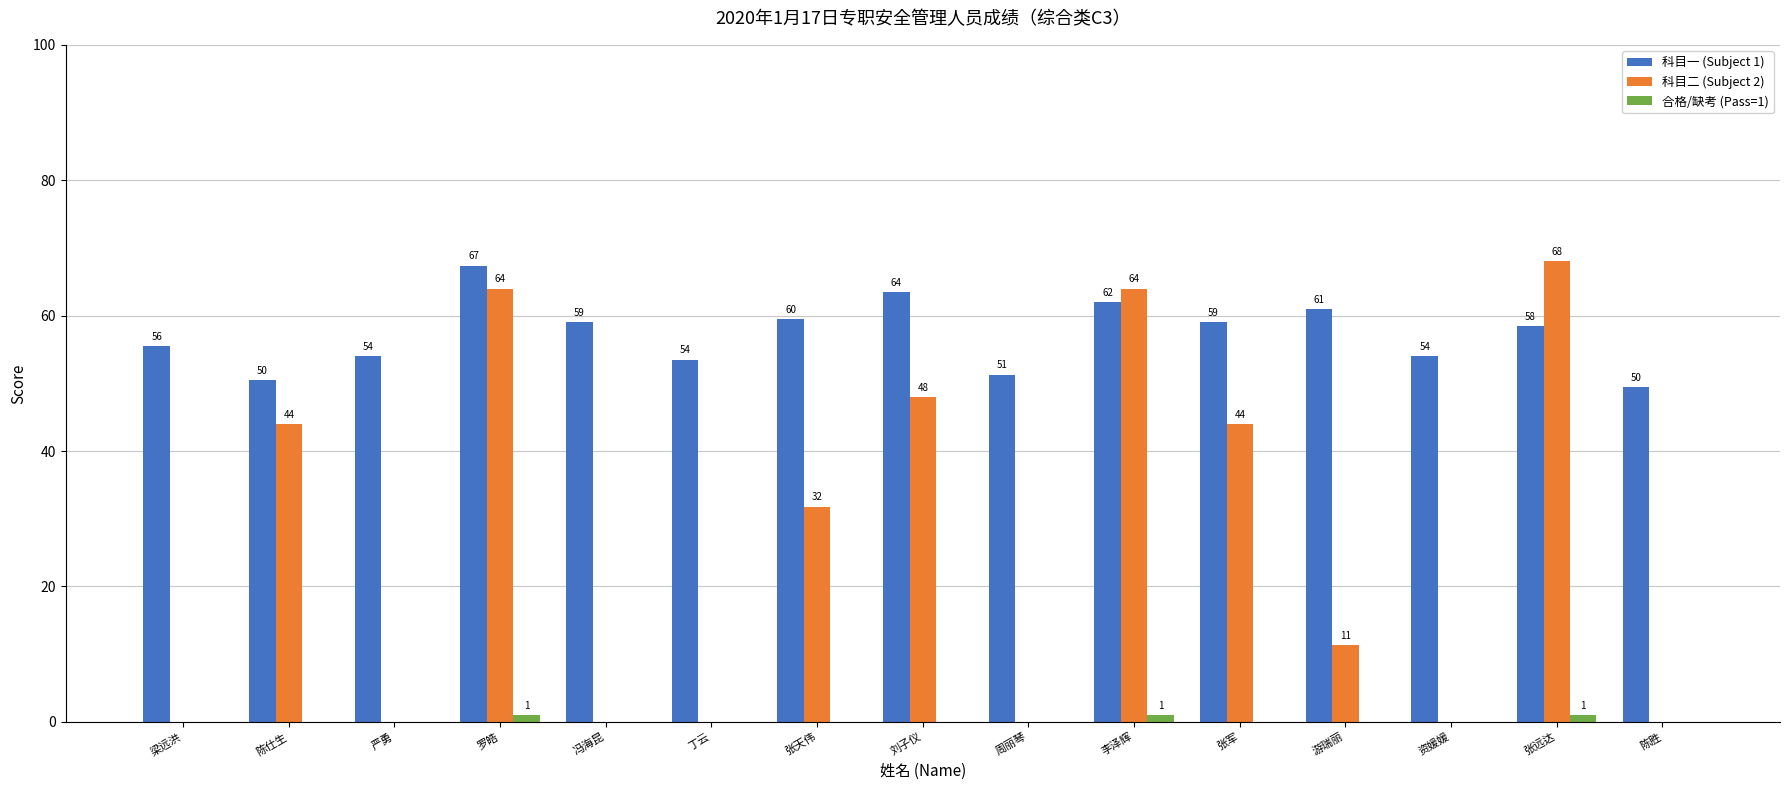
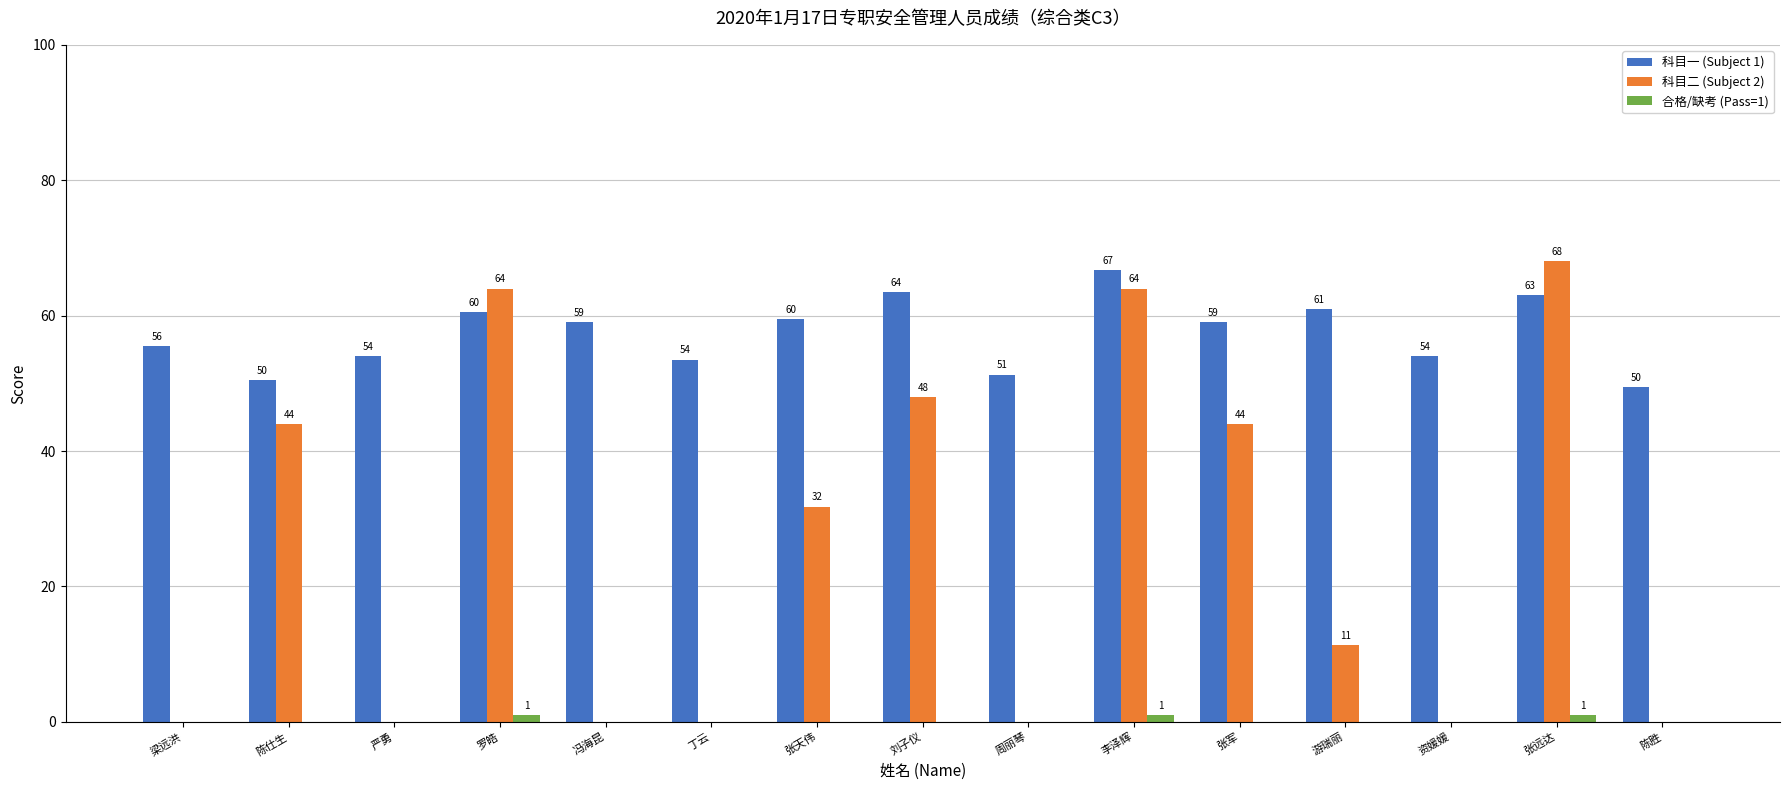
  {
    "科目一 (Subject 1)": {
      "梁远洪": 56,
      "陈仕生": 50,
      "严勇": 54,
-     "罗皓": 67,
+     "罗皓": 60,
      "冯海昆": 59,
      "丁云": 54,
      "张天伟": 60,
      "刘子仪": 64,
      "周丽琴": 51,
-     "李泽辉": 62,
+     "李泽辉": 67,
      "张军": 59,
      "游瑞丽": 61,
      "资媛媛": 54,
-     "张远达": 58,
+     "张远达": 63,
      "陈胜": 50
    },
    "科目二 (Subject 2)": {
      "陈仕生": 44,
      "罗皓": 64,
      "张天伟": 32,
      "刘子仪": 48,
      "李泽辉": 64,
      "张军": 44,
      "游瑞丽": 11,
      "张远达": 68
    },
    "合格/缺考 (Pass=1)": {
      "罗皓": 1,
      "李泽辉": 1,
      "张远达": 1
    }
  }
